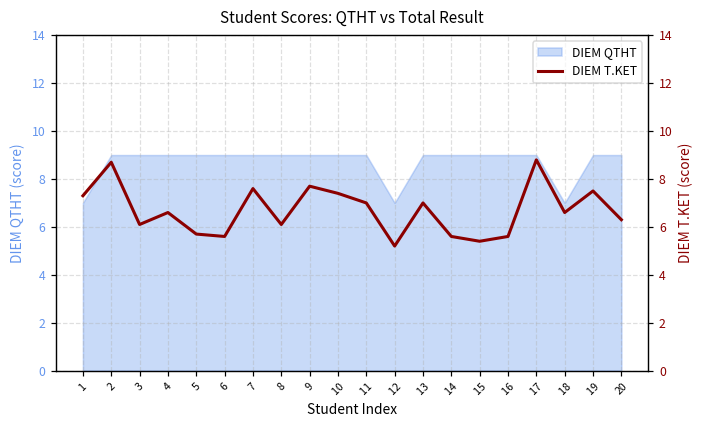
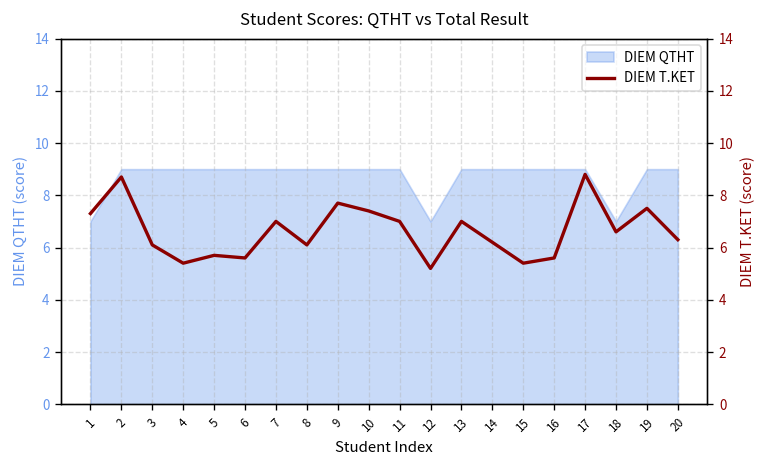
  {
    "DIEM QTHT": {
      "1": 7.0,
      "2": 9.0,
      "3": 9.0,
      "4": 9.0,
      "5": 9.0,
      "6": 9.0,
      "7": 9.0,
      "8": 9.0,
      "9": 9.0,
      "10": 9.0,
      "11": 9.0,
      "12": 7.0,
      "13": 9.0,
      "14": 9.0,
      "15": 9.0,
      "16": 9.0,
      "17": 9.0,
      "18": 7.0,
      "19": 9.0,
      "20": 9.0
    },
    "DIEM T.KET": {
      "1": 7.3,
      "2": 8.7,
      "3": 6.1,
-     "4": 6.6,
+     "4": 5.4,
      "5": 5.7,
      "6": 5.6,
-     "7": 7.6,
+     "7": 7.0,
      "8": 6.1,
      "9": 7.7,
      "10": 7.4,
      "11": 7.0,
      "12": 5.2,
      "13": 7.0,
-     "14": 5.6,
+     "14": 6.2,
      "15": 5.4,
      "16": 5.6,
      "17": 8.8,
      "18": 6.6,
      "19": 7.5,
      "20": 6.3
    }
  }
